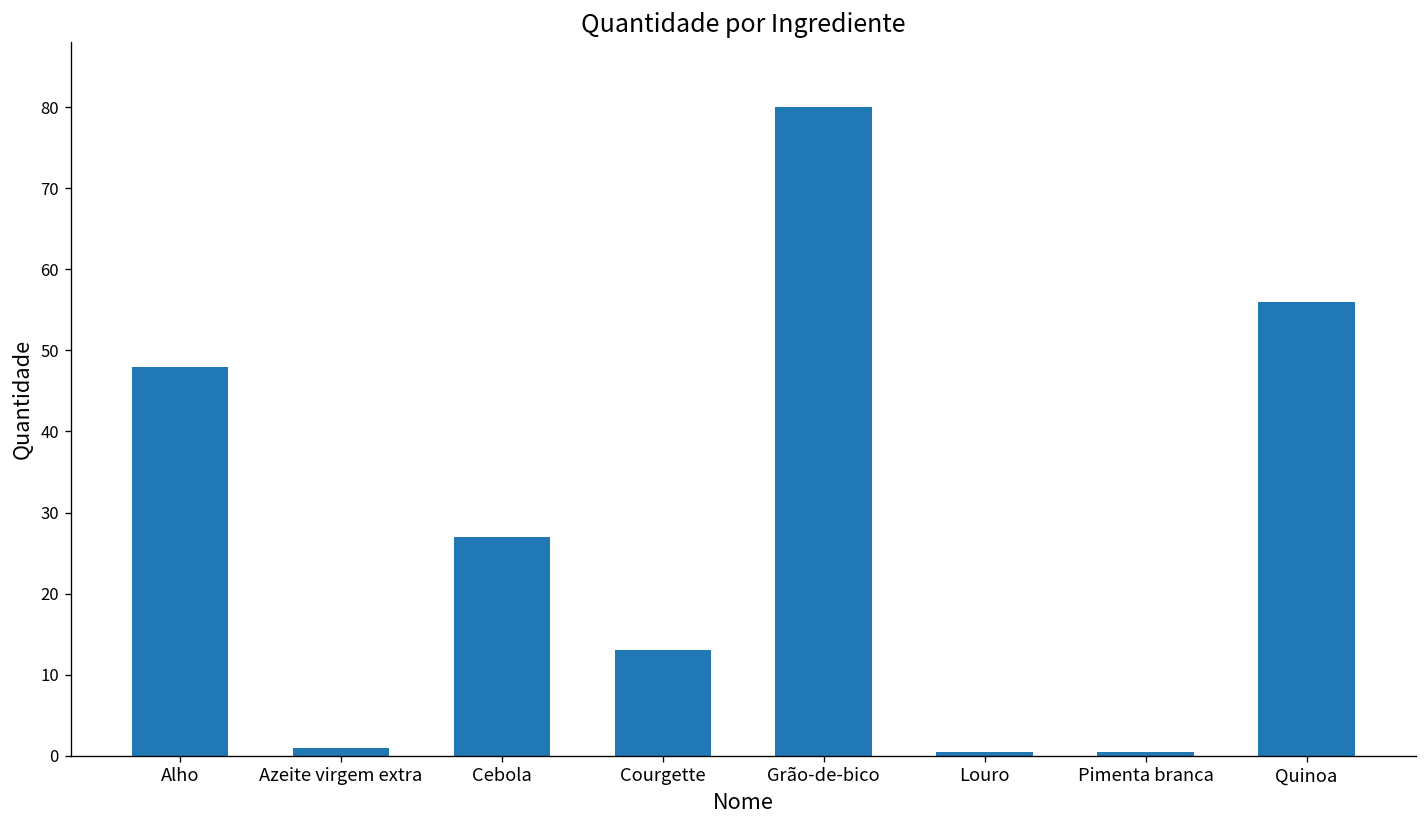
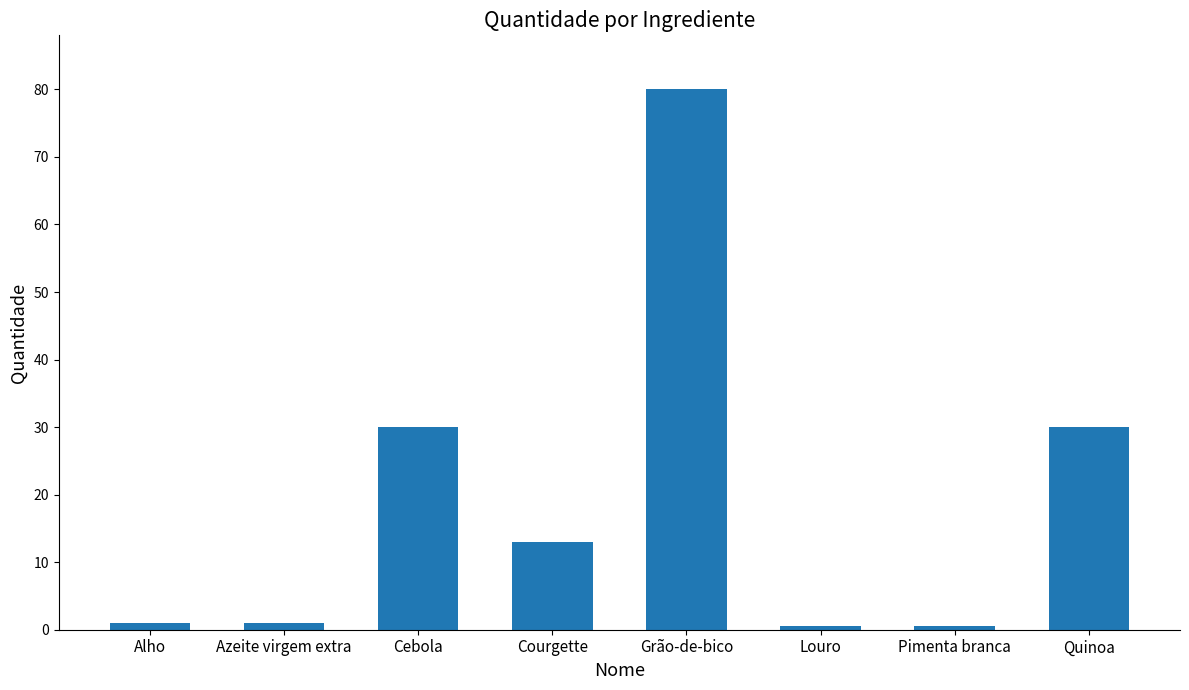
  {
-   "Alho": 48,
+   "Alho": 1,
    "Azeite virgem extra": 1,
-   "Cebola": 27,
+   "Cebola": 30,
    "Courgette": 13,
    "Grão-de-bico": 80,
    "Louro": 1,
    "Pimenta branca": 1,
-   "Quinoa": 56
+   "Quinoa": 30
  }
